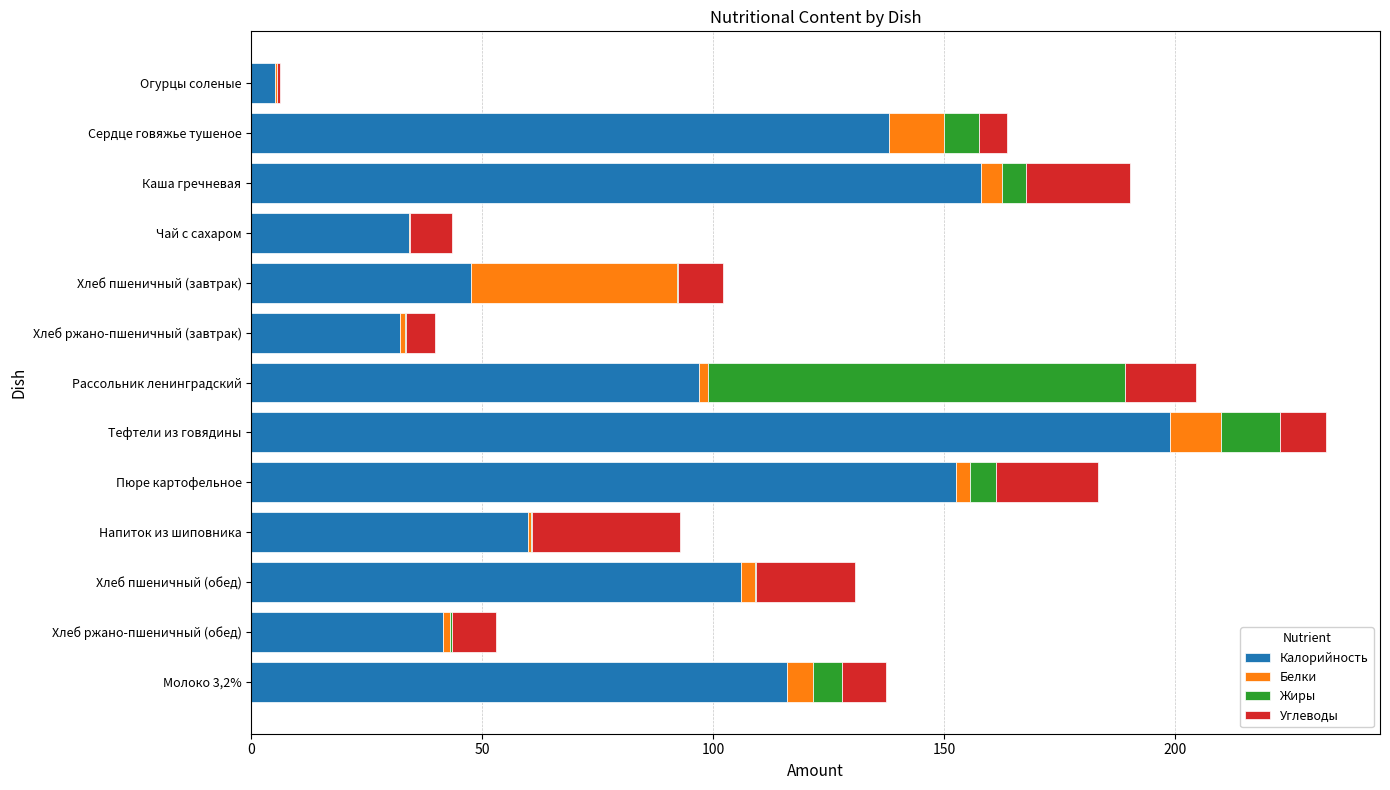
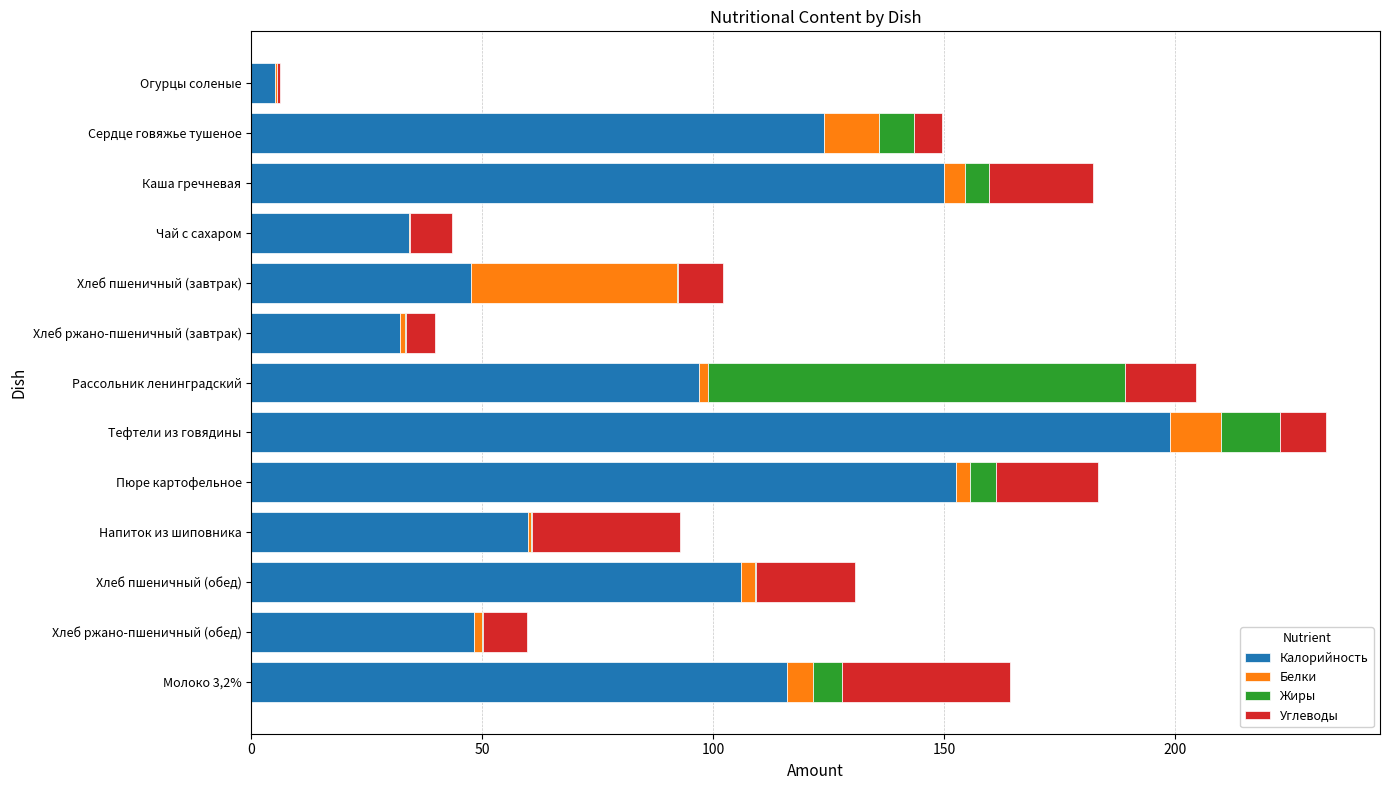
  {
    "Калорийность": {
      "Огурцы соленые": 5,
-     "Сердце говяжье тушеное": 138,
-     "Каша гречневая": 158,
+     "Сердце говяжье тушеное": 124,
+     "Каша гречневая": 150,
      "Чай с сахаром": 34,
      "Хлеб пшеничный (завтрак)": 48,
      "Хлеб ржано-пшеничный (завтрак)": 32,
      "Рассольник ленинградский": 97,
      "Тефтели из говядины": 199,
      "Пюре картофельное": 153,
      "Напиток из шиповника": 60,
      "Хлеб пшеничный (обед)": 106,
-     "Хлеб ржано-пшеничный (обед)": 41,
+     "Хлеб ржано-пшеничный (обед)": 48,
      "Молоко 3,2%": 116
    },
    "Белки": {
      "Сердце говяжье тушеное": 12,
      "Каша гречневая": 5,
      "Хлеб пшеничный (завтрак)": 45,
      "Хлеб ржано-пшеничный (завтрак)": 1,
      "Рассольник ленинградский": 2,
      "Тефтели из говядины": 11,
      "Пюре картофельное": 3,
      "Напиток из шиповника": 1,
      "Хлеб пшеничный (обед)": 3,
      "Хлеб ржано-пшеничный (обед)": 2,
      "Молоко 3,2%": 6
    },
    "Жиры": {
      "Сердце говяжье тушеное": 7,
      "Каша гречневая": 5,
      "Рассольник ленинградский": 90,
      "Тефтели из говядины": 13,
      "Пюре картофельное": 6,
      "Молоко 3,2%": 6
    },
    "Углеводы": {
      "Огурцы соленые": 1,
      "Сердце говяжье тушеное": 6,
      "Каша гречневая": 22,
      "Чай с сахаром": 9,
      "Хлеб пшеничный (завтрак)": 10,
      "Хлеб ржано-пшеничный (завтрак)": 6,
      "Рассольник ленинградский": 15,
      "Тефтели из говядины": 10,
      "Пюре картофельное": 22,
      "Напиток из шиповника": 32,
      "Хлеб пшеничный (обед)": 21,
      "Хлеб ржано-пшеничный (обед)": 10,
-     "Молоко 3,2%": 9
+     "Молоко 3,2%": 36
    }
  }
